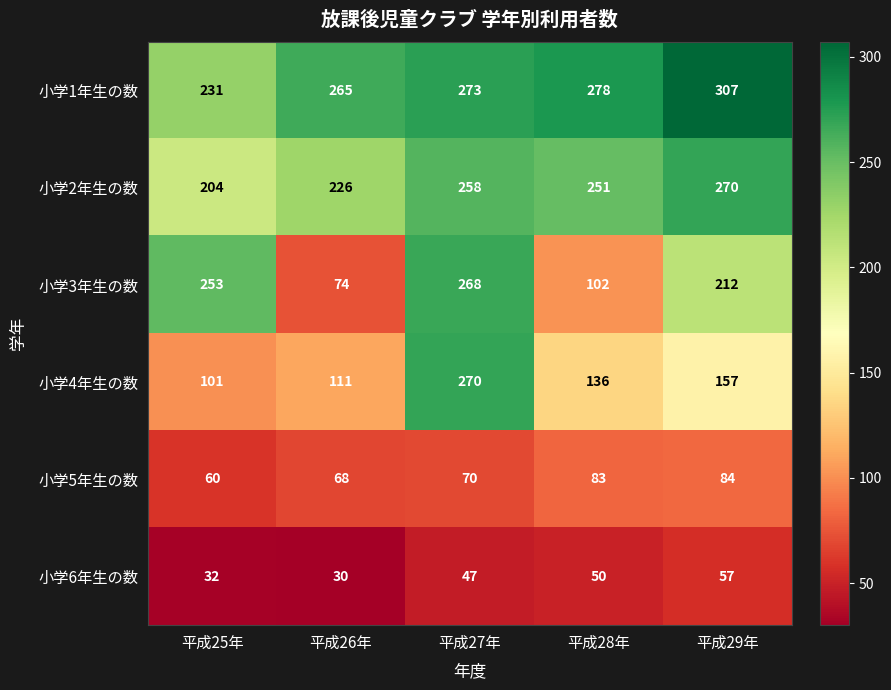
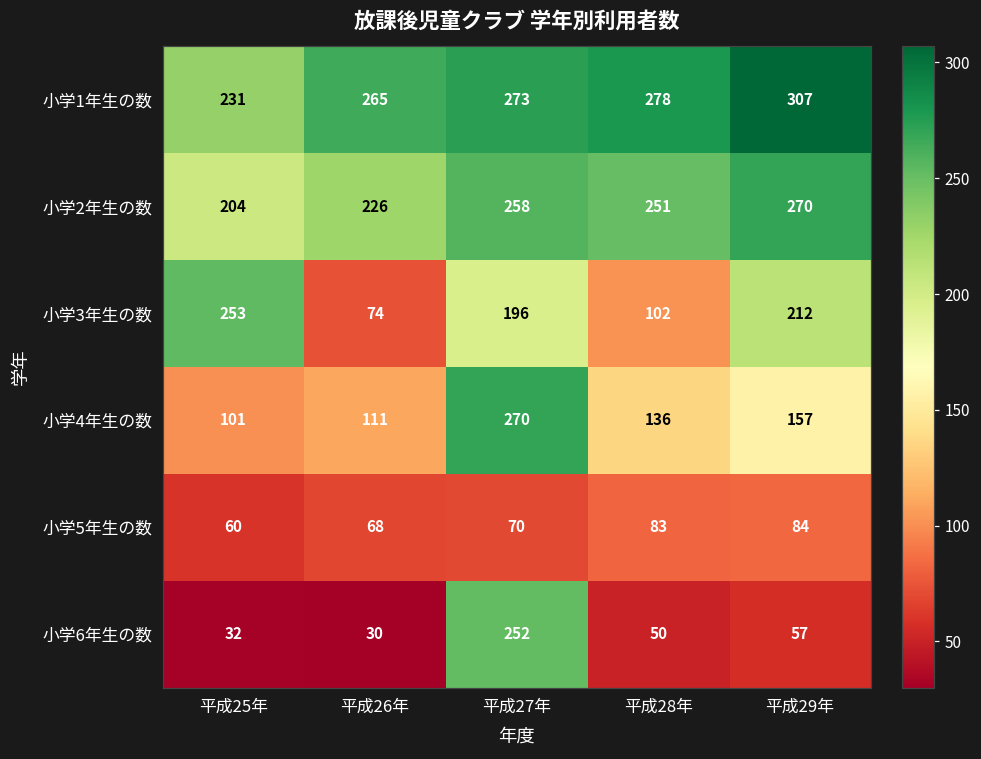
  {
    "小学1年生の数": {
      "平成25年": 231,
      "平成26年": 265,
      "平成27年": 273,
      "平成28年": 278,
      "平成29年": 307
    },
    "小学2年生の数": {
      "平成25年": 204,
      "平成26年": 226,
      "平成27年": 258,
      "平成28年": 251,
      "平成29年": 270
    },
    "小学3年生の数": {
      "平成25年": 253,
      "平成26年": 74,
-     "平成27年": 268,
+     "平成27年": 196,
      "平成28年": 102,
      "平成29年": 212
    },
    "小学4年生の数": {
      "平成25年": 101,
      "平成26年": 111,
      "平成27年": 270,
      "平成28年": 136,
      "平成29年": 157
    },
    "小学5年生の数": {
      "平成25年": 60,
      "平成26年": 68,
      "平成27年": 70,
      "平成28年": 83,
      "平成29年": 84
    },
    "小学6年生の数": {
      "平成25年": 32,
      "平成26年": 30,
-     "平成27年": 47,
+     "平成27年": 252,
      "平成28年": 50,
      "平成29年": 57
    }
  }
